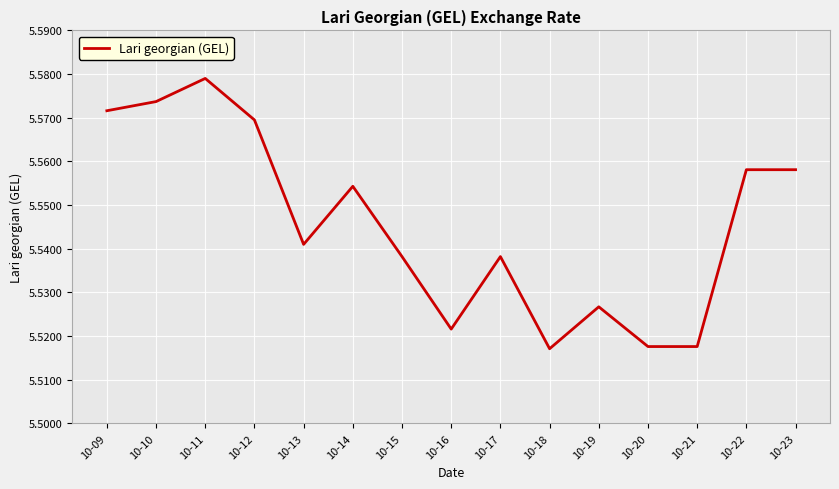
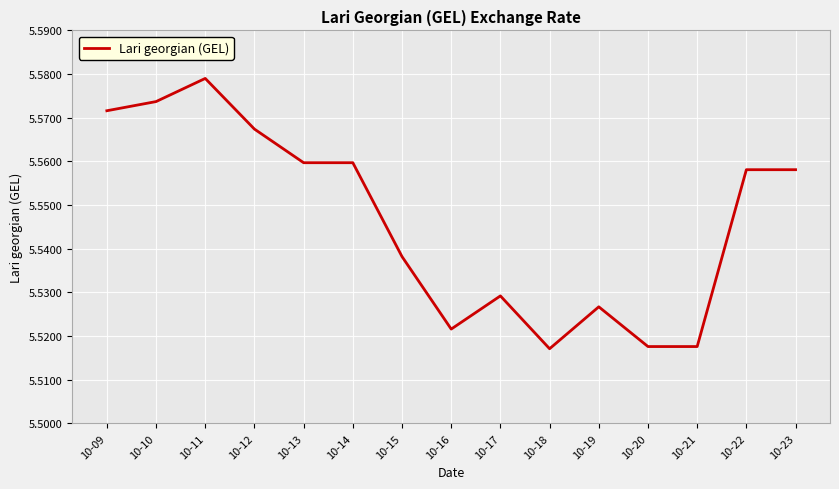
  {
    "10-09": 5.572,
    "10-10": 5.574,
    "10-11": 5.579,
-   "10-12": 5.570,
-   "10-13": 5.541,
-   "10-14": 5.554,
+   "10-12": 5.567,
+   "10-13": 5.560,
+   "10-14": 5.560,
    "10-15": 5.538,
    "10-16": 5.522,
-   "10-17": 5.538,
+   "10-17": 5.529,
    "10-18": 5.517,
    "10-19": 5.527,
    "10-20": 5.518,
    "10-21": 5.518,
    "10-22": 5.558,
    "10-23": 5.558
  }
